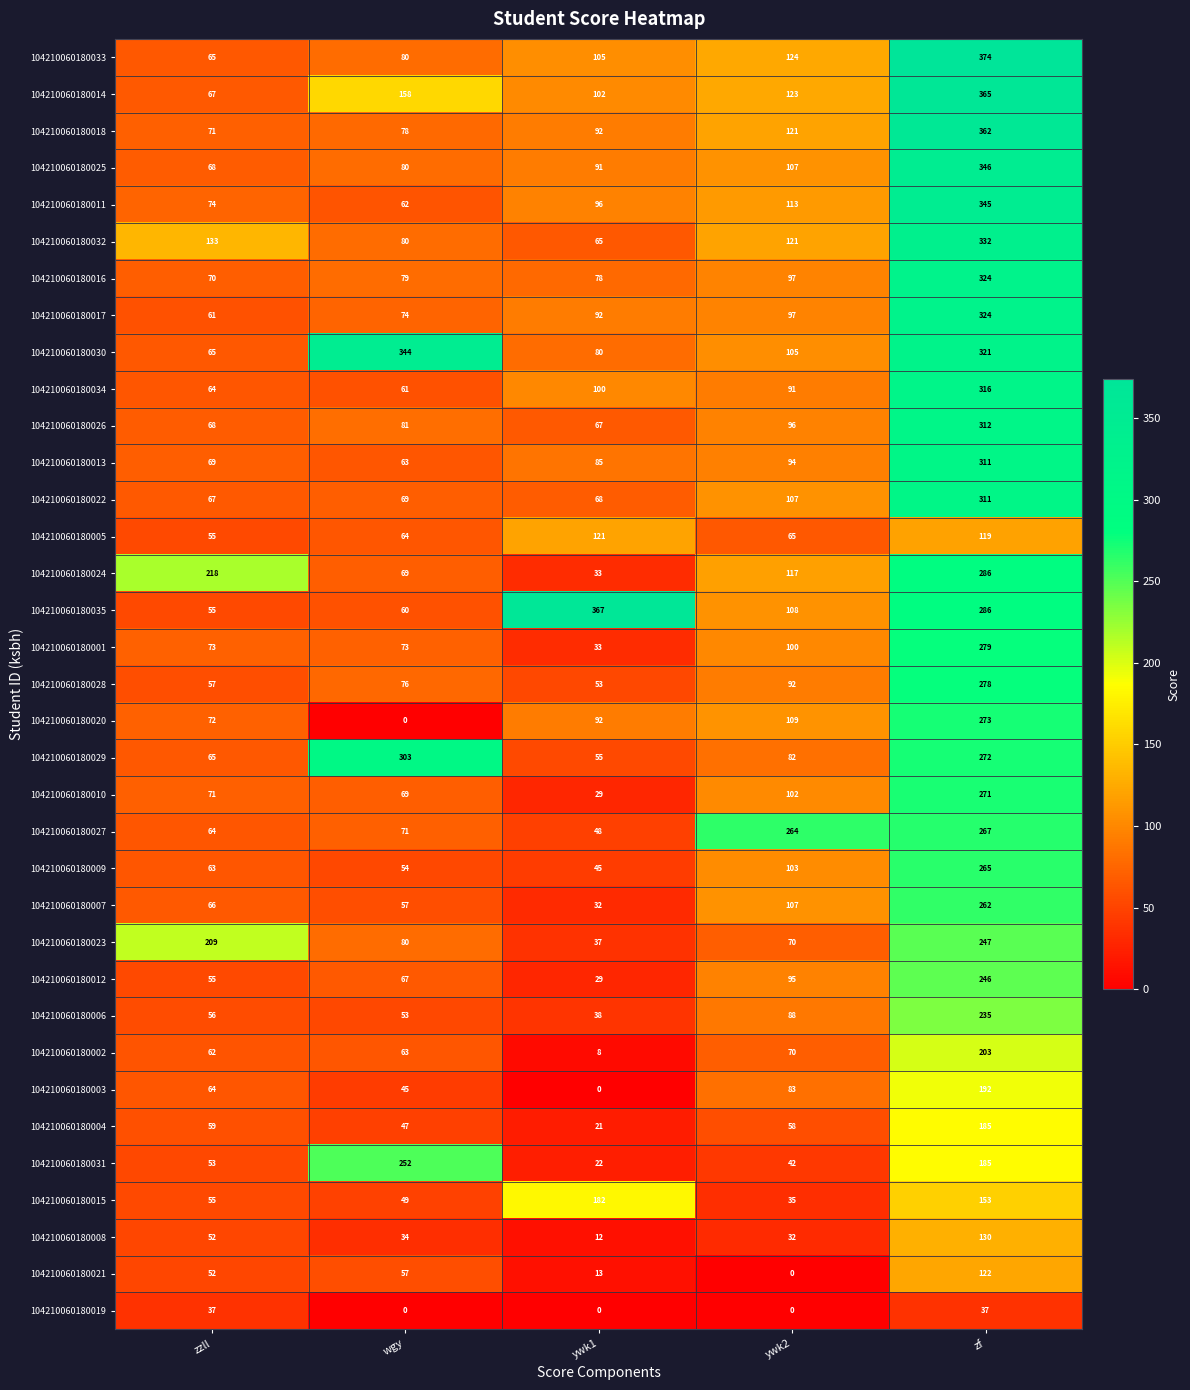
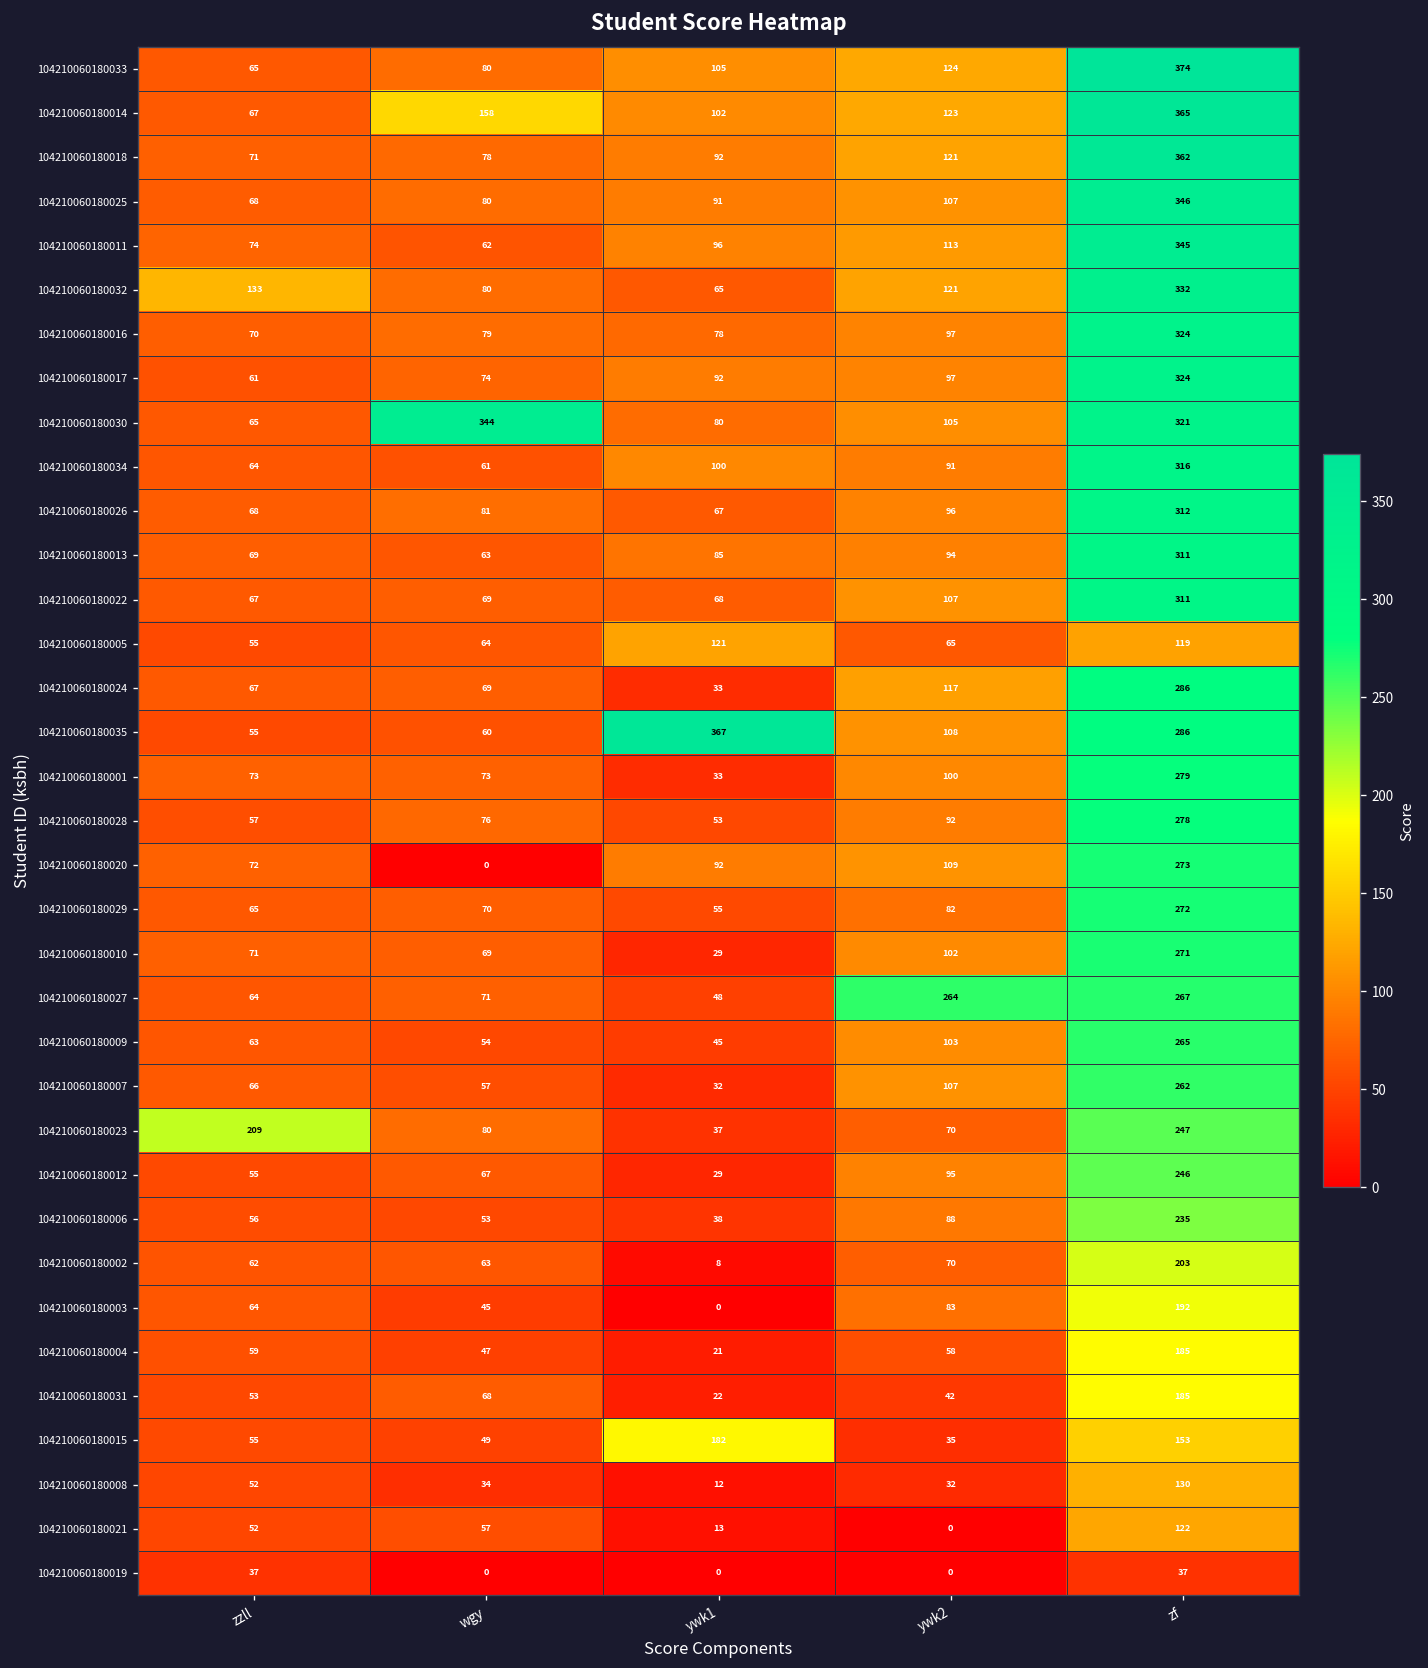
  {
    "104210060180033": {
      "zzll": 65,
      "wgy": 80,
      "ywk1": 105,
      "ywk2": 124,
      "zf": 374
    },
    "104210060180014": {
      "zzll": 67,
      "wgy": 158,
      "ywk1": 102,
      "ywk2": 123,
      "zf": 365
    },
    "104210060180018": {
      "zzll": 71,
      "wgy": 78,
      "ywk1": 92,
      "ywk2": 121,
      "zf": 362
    },
    "104210060180025": {
      "zzll": 68,
      "wgy": 80,
      "ywk1": 91,
      "ywk2": 107,
      "zf": 346
    },
    "104210060180011": {
      "zzll": 74,
      "wgy": 62,
      "ywk1": 96,
      "ywk2": 113,
      "zf": 345
    },
    "104210060180032": {
      "zzll": 133,
      "wgy": 80,
      "ywk1": 65,
      "ywk2": 121,
      "zf": 332
    },
    "104210060180016": {
      "zzll": 70,
      "wgy": 79,
      "ywk1": 78,
      "ywk2": 97,
      "zf": 324
    },
    "104210060180017": {
      "zzll": 61,
      "wgy": 74,
      "ywk1": 92,
      "ywk2": 97,
      "zf": 324
    },
    "104210060180030": {
      "zzll": 65,
      "wgy": 344,
      "ywk1": 80,
      "ywk2": 105,
      "zf": 321
    },
    "104210060180034": {
      "zzll": 64,
      "wgy": 61,
      "ywk1": 100,
      "ywk2": 91,
      "zf": 316
    },
    "104210060180026": {
      "zzll": 68,
      "wgy": 81,
      "ywk1": 67,
      "ywk2": 96,
      "zf": 312
    },
    "104210060180013": {
      "zzll": 69,
      "wgy": 63,
      "ywk1": 85,
      "ywk2": 94,
      "zf": 311
    },
    "104210060180022": {
      "zzll": 67,
      "wgy": 69,
      "ywk1": 68,
      "ywk2": 107,
      "zf": 311
    },
    "104210060180005": {
      "zzll": 55,
      "wgy": 64,
      "ywk1": 121,
      "ywk2": 65,
      "zf": 119
    },
    "104210060180024": {
-     "zzll": 218,
+     "zzll": 67,
      "wgy": 69,
      "ywk1": 33,
      "ywk2": 117,
      "zf": 286
    },
    "104210060180035": {
      "zzll": 55,
      "wgy": 60,
      "ywk1": 367,
      "ywk2": 108,
      "zf": 286
    },
    "104210060180001": {
      "zzll": 73,
      "wgy": 73,
      "ywk1": 33,
      "ywk2": 100,
      "zf": 279
    },
    "104210060180028": {
      "zzll": 57,
      "wgy": 76,
      "ywk1": 53,
      "ywk2": 92,
      "zf": 278
    },
    "104210060180020": {
      "zzll": 72,
      "wgy": 0,
      "ywk1": 92,
      "ywk2": 109,
      "zf": 273
    },
    "104210060180029": {
      "zzll": 65,
-     "wgy": 303,
+     "wgy": 70,
      "ywk1": 55,
      "ywk2": 82,
      "zf": 272
    },
    "104210060180010": {
      "zzll": 71,
      "wgy": 69,
      "ywk1": 29,
      "ywk2": 102,
      "zf": 271
    },
    "104210060180027": {
      "zzll": 64,
      "wgy": 71,
      "ywk1": 48,
      "ywk2": 264,
      "zf": 267
    },
    "104210060180009": {
      "zzll": 63,
      "wgy": 54,
      "ywk1": 45,
      "ywk2": 103,
      "zf": 265
    },
    "104210060180007": {
      "zzll": 66,
      "wgy": 57,
      "ywk1": 32,
      "ywk2": 107,
      "zf": 262
    },
    "104210060180023": {
      "zzll": 209,
      "wgy": 80,
      "ywk1": 37,
      "ywk2": 70,
      "zf": 247
    },
    "104210060180012": {
      "zzll": 55,
      "wgy": 67,
      "ywk1": 29,
      "ywk2": 95,
      "zf": 246
    },
    "104210060180006": {
      "zzll": 56,
      "wgy": 53,
      "ywk1": 38,
      "ywk2": 88,
      "zf": 235
    },
    "104210060180002": {
      "zzll": 62,
      "wgy": 63,
      "ywk1": 8,
      "ywk2": 70,
      "zf": 203
    },
    "104210060180003": {
      "zzll": 64,
      "wgy": 45,
      "ywk1": 0,
      "ywk2": 83,
      "zf": 192
    },
    "104210060180004": {
      "zzll": 59,
      "wgy": 47,
      "ywk1": 21,
      "ywk2": 58,
      "zf": 185
    },
    "104210060180031": {
      "zzll": 53,
-     "wgy": 252,
+     "wgy": 68,
      "ywk1": 22,
      "ywk2": 42,
      "zf": 185
    },
    "104210060180015": {
      "zzll": 55,
      "wgy": 49,
      "ywk1": 182,
      "ywk2": 35,
      "zf": 153
    },
    "104210060180008": {
      "zzll": 52,
      "wgy": 34,
      "ywk1": 12,
      "ywk2": 32,
      "zf": 130
    },
    "104210060180021": {
      "zzll": 52,
      "wgy": 57,
      "ywk1": 13,
      "ywk2": 0,
      "zf": 122
    },
    "104210060180019": {
      "zzll": 37,
      "wgy": 0,
      "ywk1": 0,
      "ywk2": 0,
      "zf": 37
    }
  }
